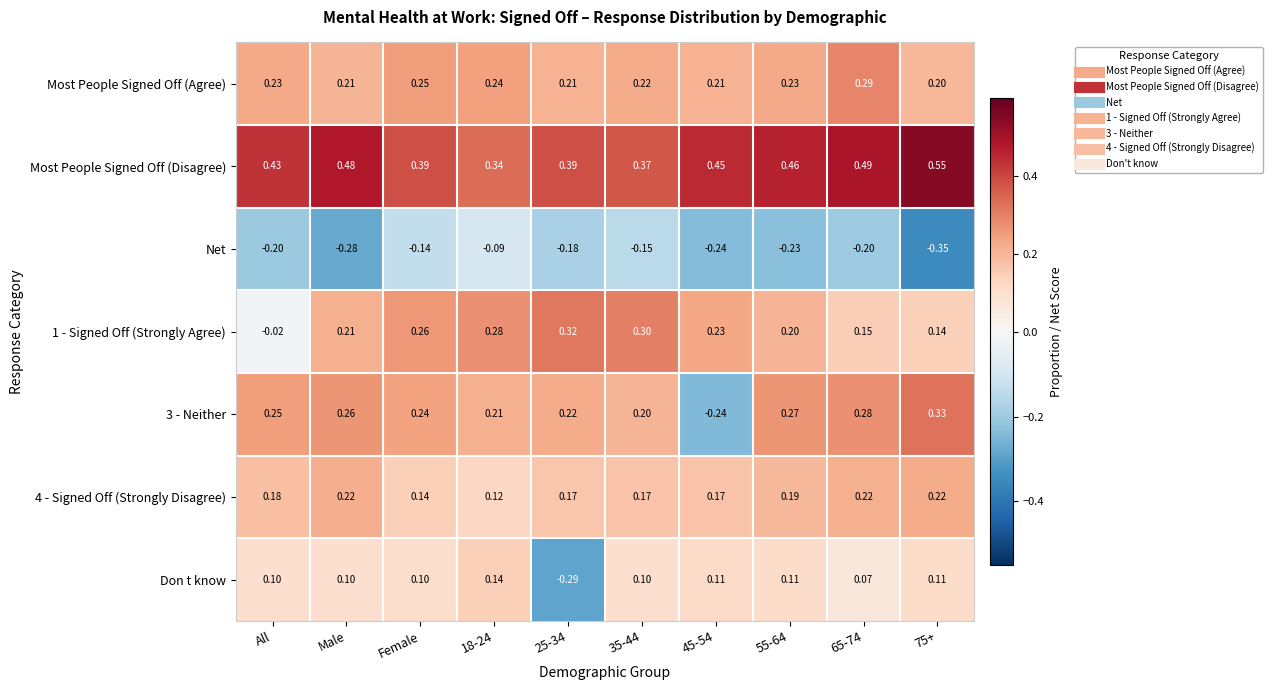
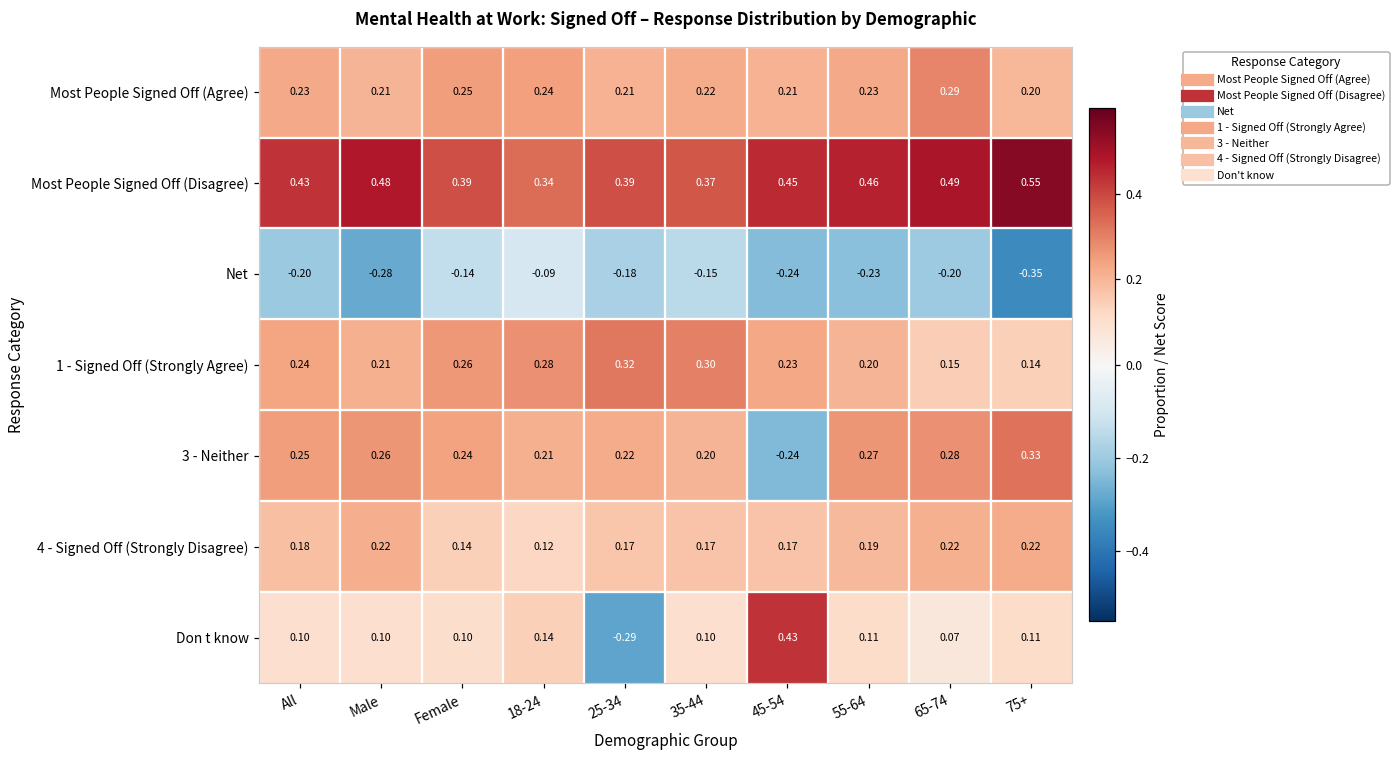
  {
    "Most People Signed Off (Agree)": {
      "All": 0.23,
      "Male": 0.21,
      "Female": 0.25,
      "18-24": 0.24,
      "25-34": 0.21,
      "35-44": 0.22,
      "45-54": 0.21,
      "55-64": 0.23,
      "65-74": 0.29,
      "75+": 0.20
    },
    "Most People Signed Off (Disagree)": {
      "All": 0.43,
      "Male": 0.48,
      "Female": 0.39,
      "18-24": 0.34,
      "25-34": 0.39,
      "35-44": 0.37,
      "45-54": 0.45,
      "55-64": 0.46,
      "65-74": 0.49,
      "75+": 0.55
    },
    "Net": {
      "All": -0.20,
      "Male": -0.28,
      "Female": -0.14,
      "18-24": -0.09,
      "25-34": -0.18,
      "35-44": -0.15,
      "45-54": -0.24,
      "55-64": -0.23,
      "65-74": -0.20,
      "75+": -0.35
    },
    "1 - Signed Off (Strongly Agree)": {
-     "All": -0.02,
+     "All": 0.24,
      "Male": 0.21,
      "Female": 0.26,
      "18-24": 0.28,
      "25-34": 0.32,
      "35-44": 0.30,
      "45-54": 0.23,
      "55-64": 0.20,
      "65-74": 0.15,
      "75+": 0.14
    },
    "3 - Neither": {
      "All": 0.25,
      "Male": 0.26,
      "Female": 0.24,
      "18-24": 0.21,
      "25-34": 0.22,
      "35-44": 0.20,
      "45-54": -0.24,
      "55-64": 0.27,
      "65-74": 0.28,
      "75+": 0.33
    },
    "4 - Signed Off (Strongly Disagree)": {
      "All": 0.18,
      "Male": 0.22,
      "Female": 0.14,
      "18-24": 0.12,
      "25-34": 0.17,
      "35-44": 0.17,
      "45-54": 0.17,
      "55-64": 0.19,
      "65-74": 0.22,
      "75+": 0.22
    },
    "Don t know": {
      "All": 0.10,
      "Male": 0.10,
      "Female": 0.10,
      "18-24": 0.14,
      "25-34": -0.29,
      "35-44": 0.10,
-     "45-54": 0.11,
+     "45-54": 0.43,
      "55-64": 0.11,
      "65-74": 0.07,
      "75+": 0.11
    }
  }
